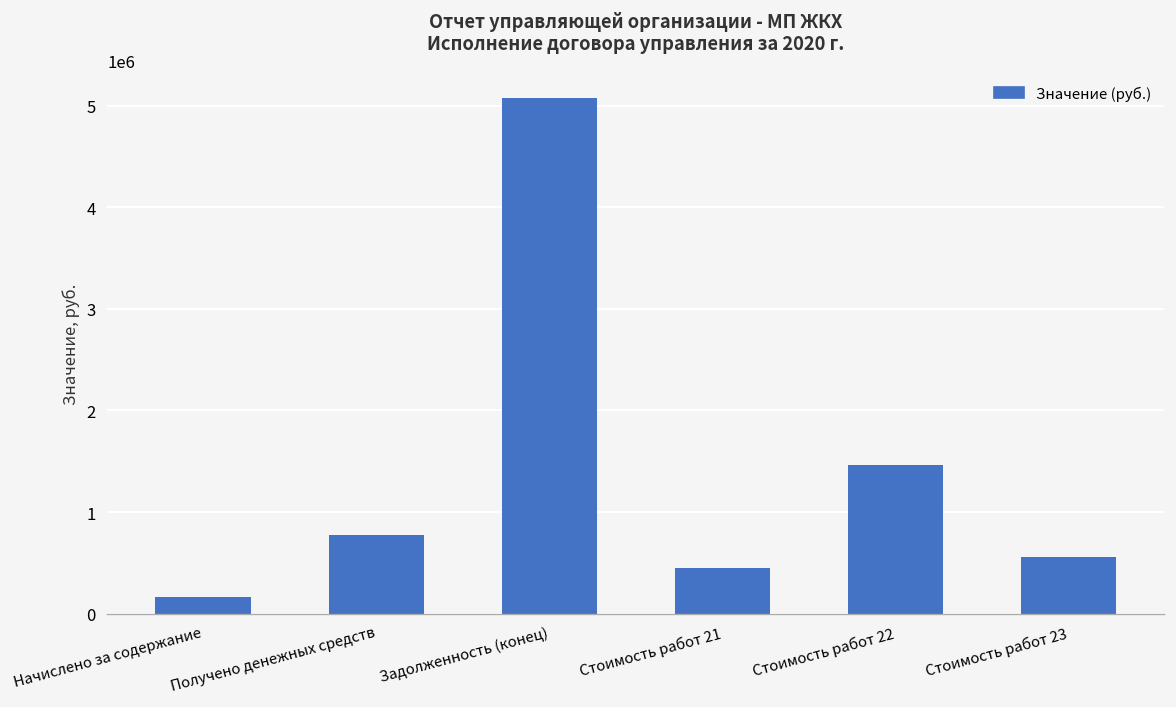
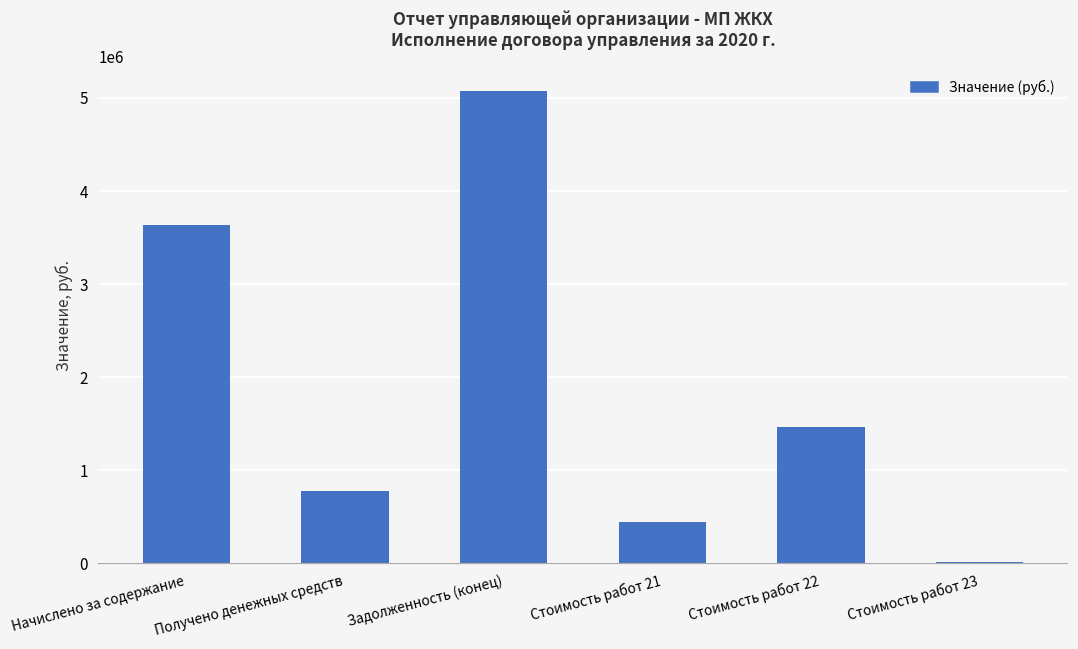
  {
-   "Начислено за содержание": 200000,
+   "Начислено за содержание": 3600000,
    "Получено денежных средств": 800000,
    "Задолженность (конец)": 5100000,
    "Стоимость работ 21": 400000,
    "Стоимость работ 22": 1500000,
-   "Стоимость работ 23": 600000
+   "Стоимость работ 23": 0
  }
